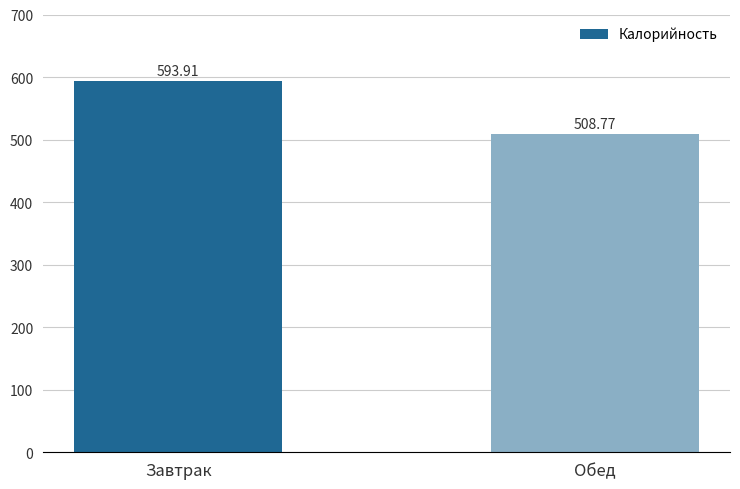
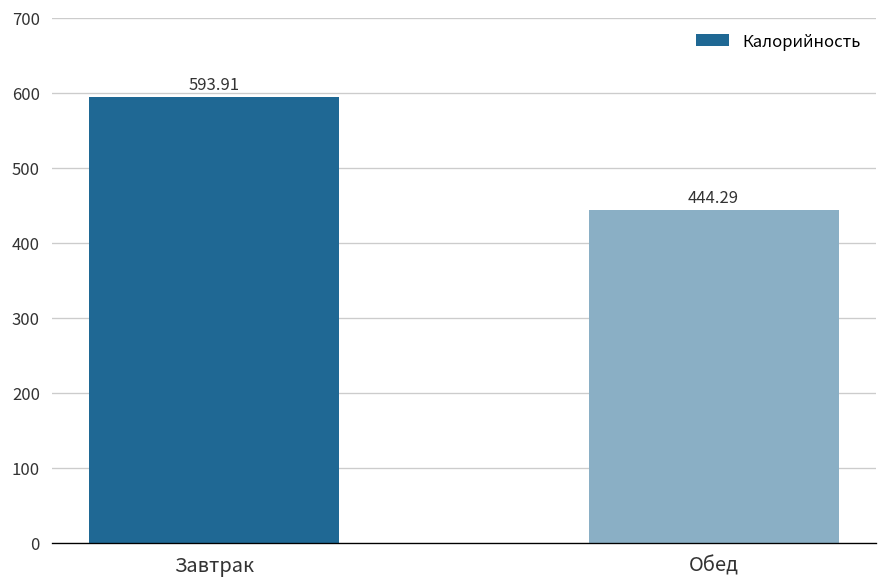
  {
    "Завтрак": 593.91,
-   "Обед": 508.77
+   "Обед": 444.29
  }
